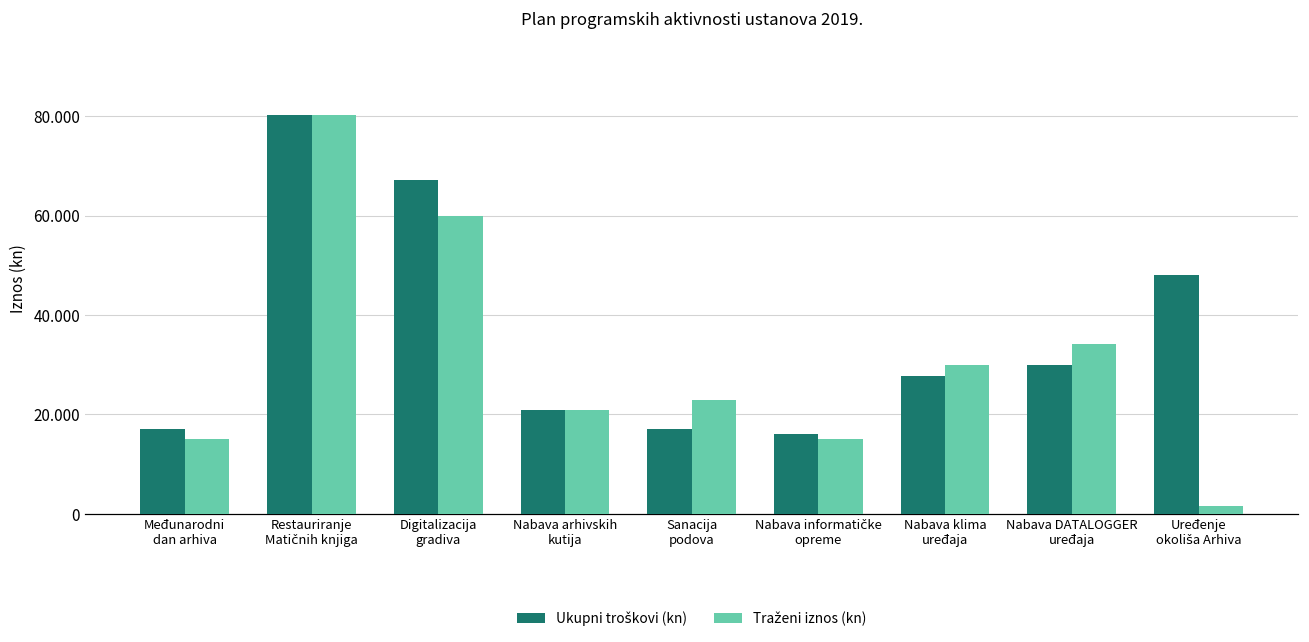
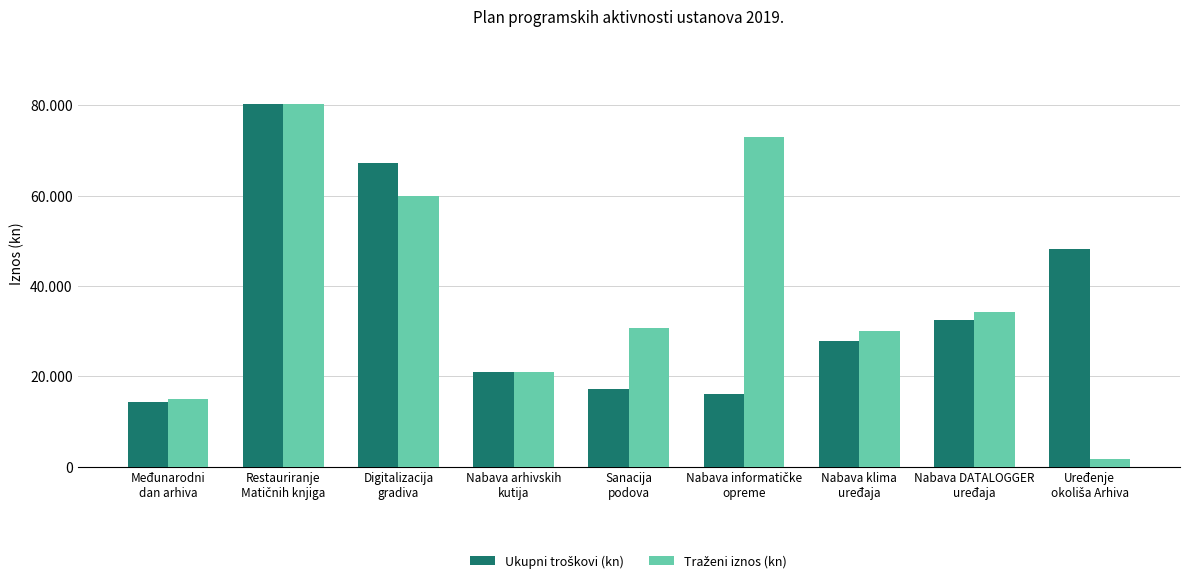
  {
    "Ukupni troškovi (kn)": {
-     "Međunarodni dan arhiva": 17,
+     "Međunarodni dan arhiva": 14,
      "Restauriranje Matičnih knjiga": 80,
      "Digitalizacija gradiva": 67,
      "Nabava arhivskih kutija": 21,
      "Sanacija podova": 17,
      "Nabava informatičke opreme": 16,
      "Nabava klima uređaja": 28,
-     "Nabava DATALOGGER uređaja": 30,
+     "Nabava DATALOGGER uređaja": 32,
      "Uređenje okoliša Arhiva": 48
    },
    "Traženi iznos (kn)": {
      "Međunarodni dan arhiva": 15,
      "Restauriranje Matičnih knjiga": 80,
      "Digitalizacija gradiva": 60,
      "Nabava arhivskih kutija": 21,
-     "Sanacija podova": 23,
-     "Nabava informatičke opreme": 15,
+     "Sanacija podova": 31,
+     "Nabava informatičke opreme": 73,
      "Nabava klima uređaja": 30,
      "Nabava DATALOGGER uređaja": 34,
      "Uređenje okoliša Arhiva": 2
    }
  }
